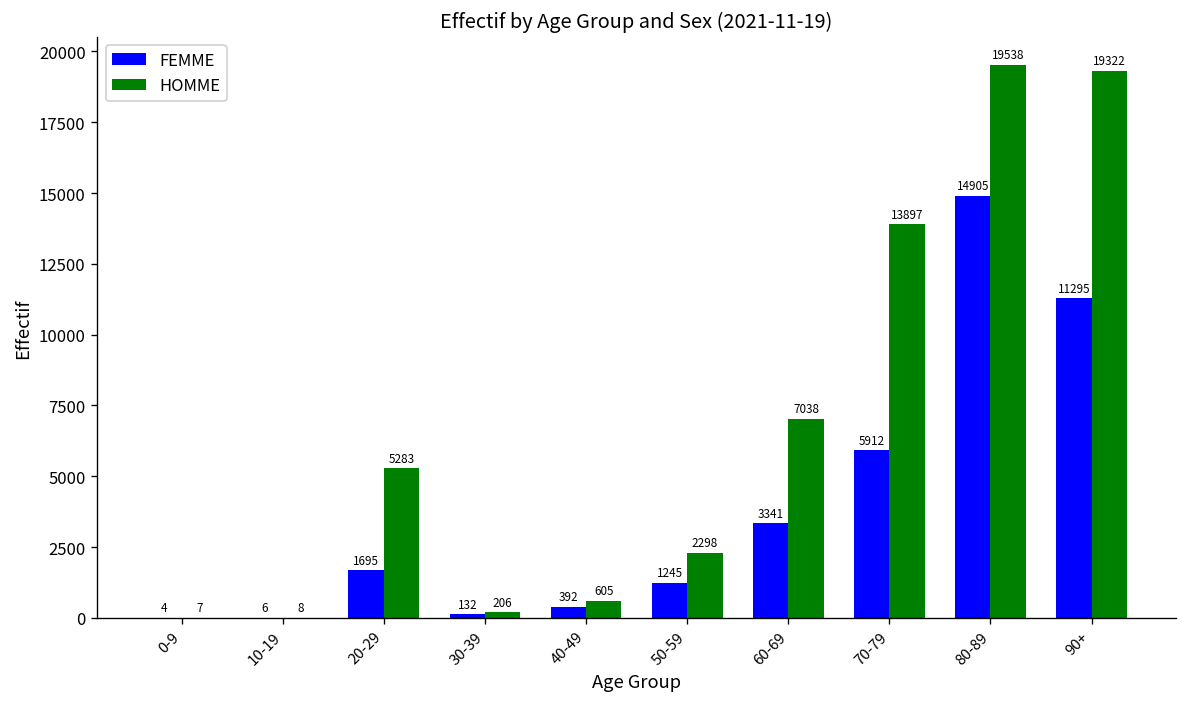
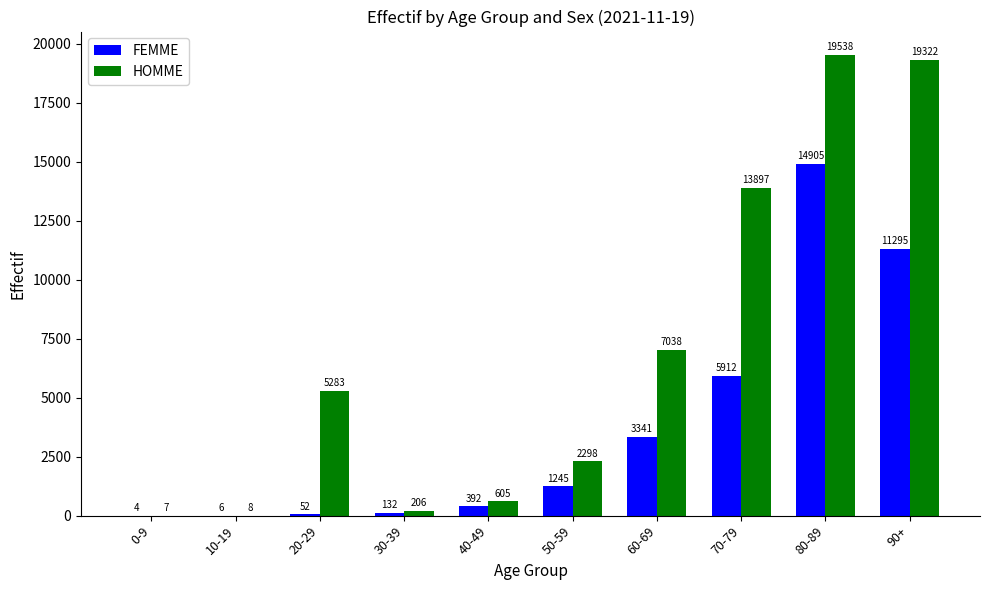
  {
    "FEMME": {
      "0-9": 4,
      "10-19": 6,
-     "20-29": 1695,
+     "20-29": 52,
      "30-39": 132,
      "40-49": 392,
      "50-59": 1245,
      "60-69": 3341,
      "70-79": 5912,
      "80-89": 14905,
      "90+": 11295
    },
    "HOMME": {
      "0-9": 7,
      "10-19": 8,
      "20-29": 5283,
      "30-39": 206,
      "40-49": 605,
      "50-59": 2298,
      "60-69": 7038,
      "70-79": 13897,
      "80-89": 19538,
      "90+": 19322
    }
  }
